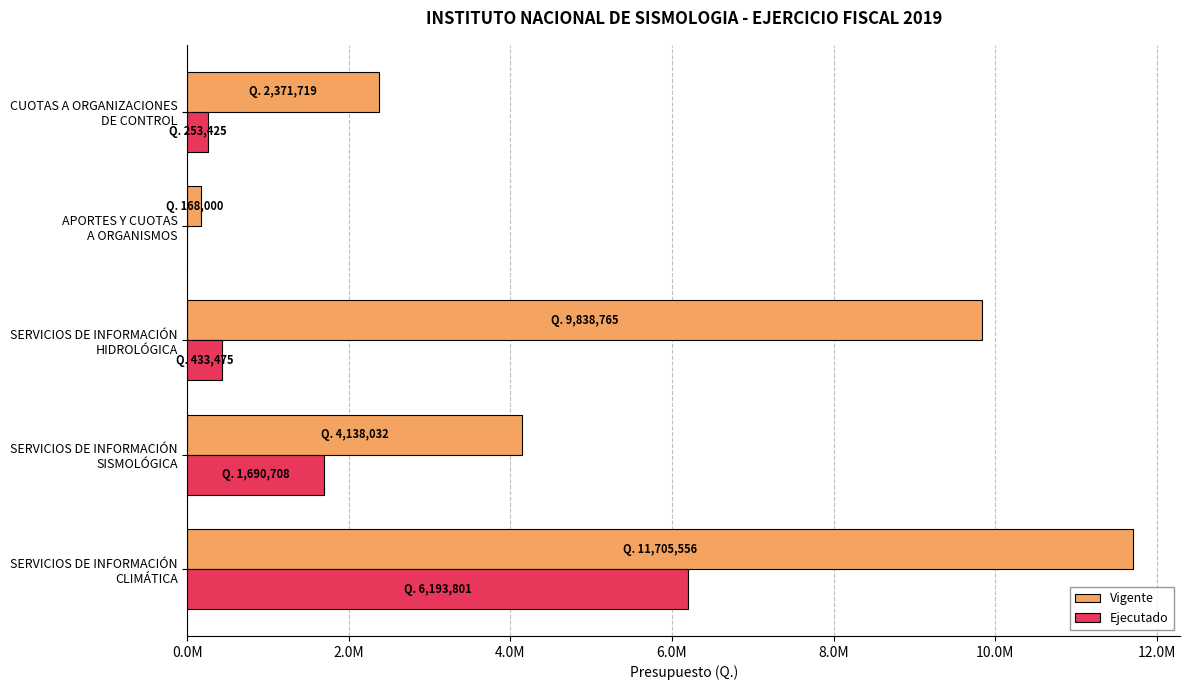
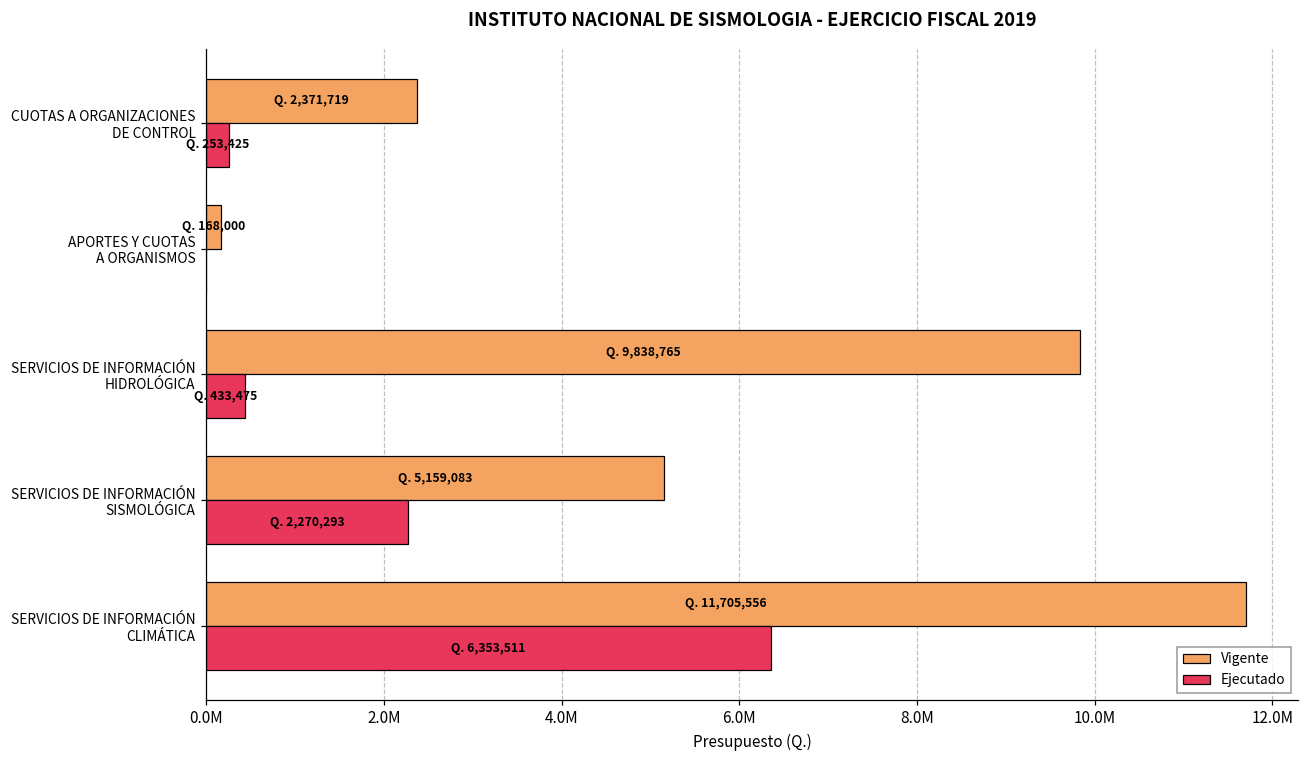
  {
    "Vigente": {
      "CUOTAS A ORGANIZACIONES DE CONTROL": "2,371,719",
      "APORTES Y CUOTAS A ORGANISMOS": "168,000",
      "SERVICIOS DE INFORMACIÓN HIDROLÓGICA": "9,838,765",
-     "SERVICIOS DE INFORMACIÓN SISMOLÓGICA": "4,138,032",
+     "SERVICIOS DE INFORMACIÓN SISMOLÓGICA": "5,159,083",
      "SERVICIOS DE INFORMACIÓN CLIMÁTICA": "11,705,556"
    },
    "Ejecutado": {
      "CUOTAS A ORGANIZACIONES DE CONTROL": "253,425",
      "SERVICIOS DE INFORMACIÓN HIDROLÓGICA": "433,475",
-     "SERVICIOS DE INFORMACIÓN SISMOLÓGICA": "1,690,708",
-     "SERVICIOS DE INFORMACIÓN CLIMÁTICA": "6,193,801"
+     "SERVICIOS DE INFORMACIÓN SISMOLÓGICA": "2,270,293",
+     "SERVICIOS DE INFORMACIÓN CLIMÁTICA": "6,353,511"
    }
  }
